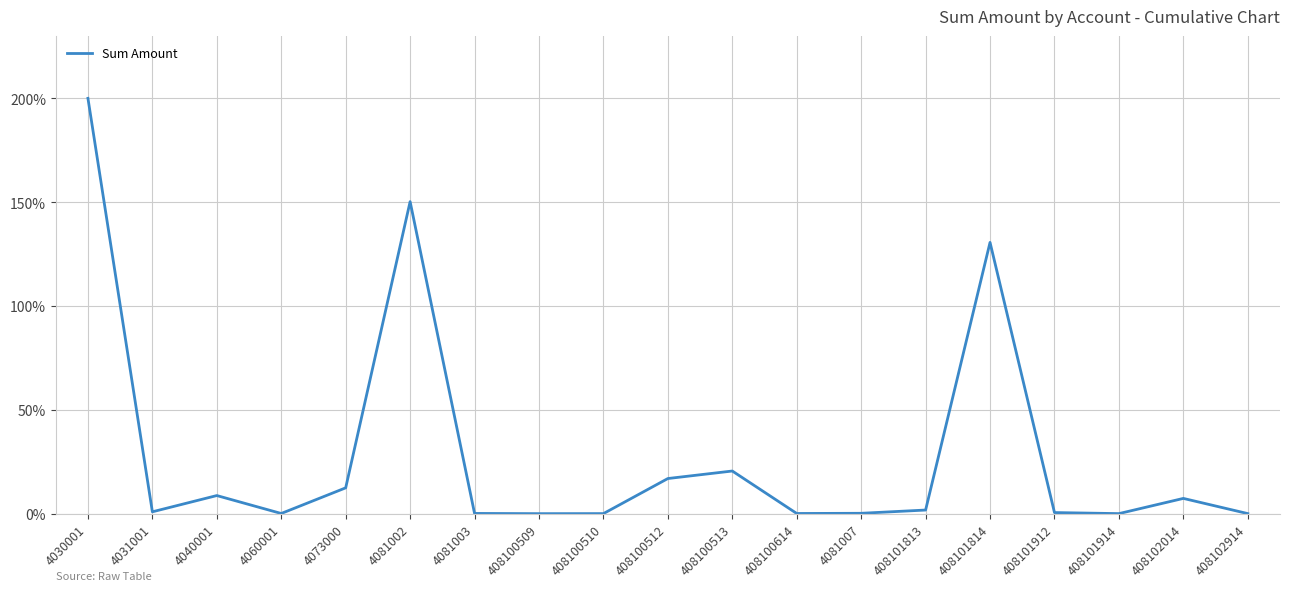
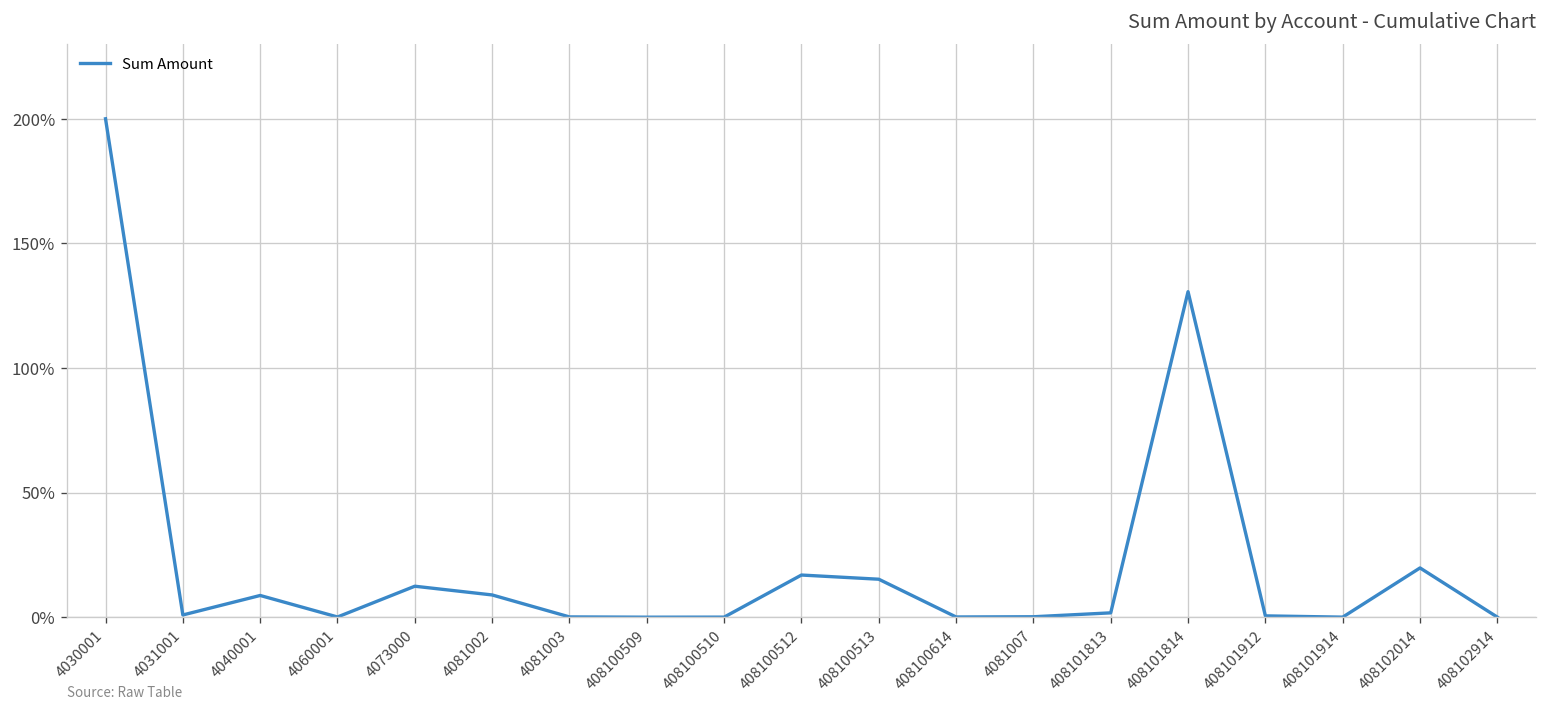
  {
    "4030001": "200%",
    "4031001": "1%",
    "4040001": "9%",
    "4060001": "0%",
    "4073000": "12%",
-   "4081002": "150%",
+   "4081002": "9%",
    "4081003": "0%",
    "408100509": "0%",
    "408100510": "0%",
    "408100512": "17%",
-   "408100513": "21%",
+   "408100513": "15%",
    "408100614": "0%",
    "4081007": "0%",
    "408101813": "2%",
    "408101814": "131%",
    "408101912": "1%",
    "408101914": "0%",
-   "408102014": "7%",
+   "408102014": "20%",
    "408102914": "0%"
  }
